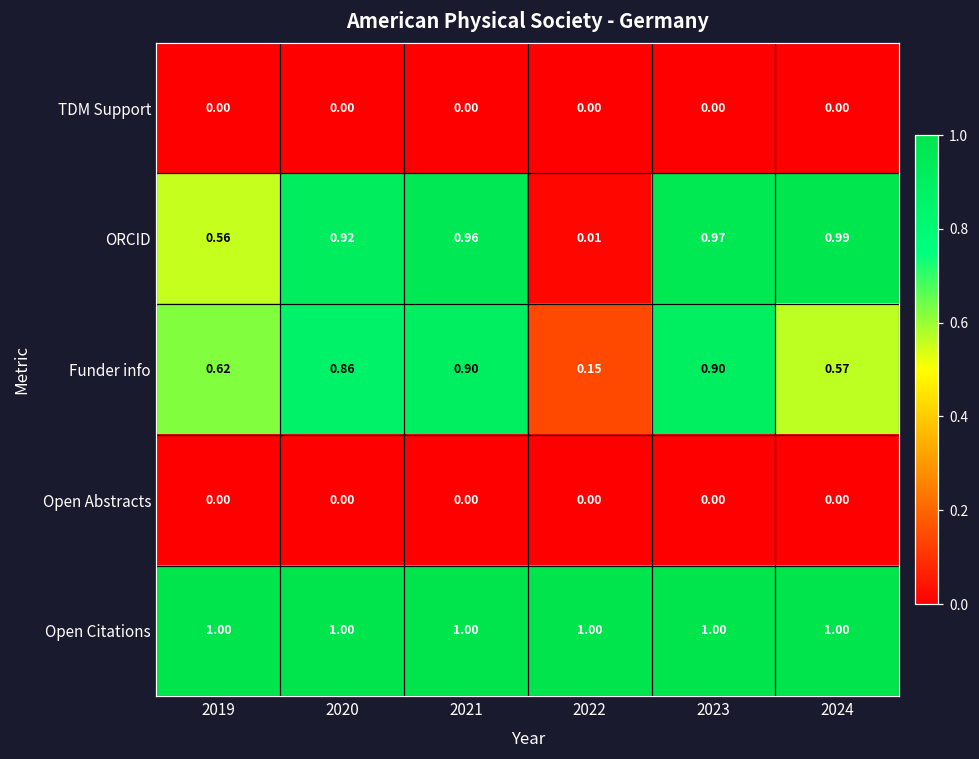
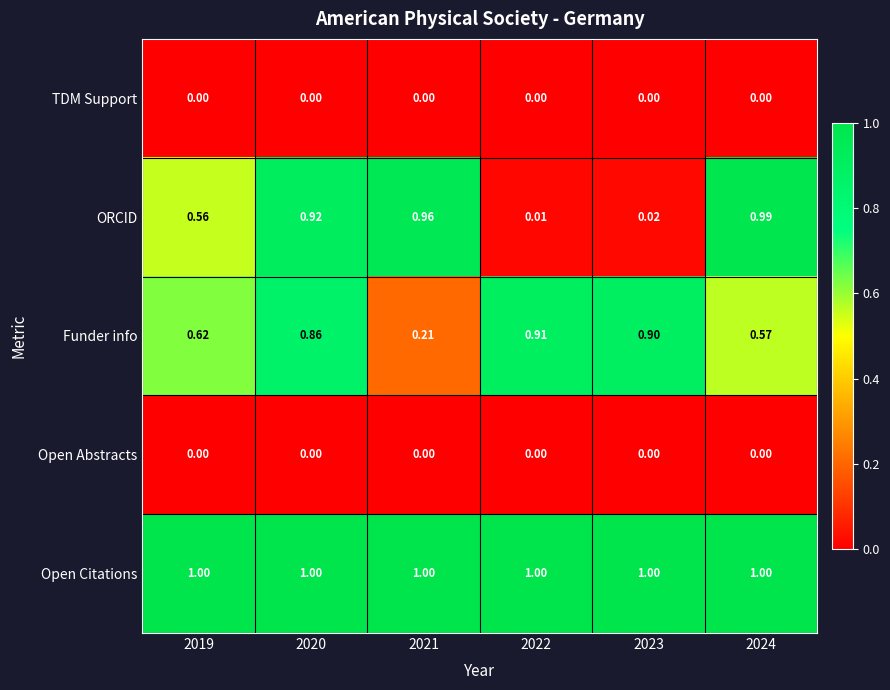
  {
    "TDM Support": {
      "2019": 0.00,
      "2020": 0.00,
      "2021": 0.00,
      "2022": 0.00,
      "2023": 0.00,
      "2024": 0.00
    },
    "ORCID": {
      "2019": 0.56,
      "2020": 0.92,
      "2021": 0.96,
      "2022": 0.01,
-     "2023": 0.97,
+     "2023": 0.02,
      "2024": 0.99
    },
    "Funder info": {
      "2019": 0.62,
      "2020": 0.86,
-     "2021": 0.90,
-     "2022": 0.15,
+     "2021": 0.21,
+     "2022": 0.91,
      "2023": 0.90,
      "2024": 0.57
    },
    "Open Abstracts": {
      "2019": 0.00,
      "2020": 0.00,
      "2021": 0.00,
      "2022": 0.00,
      "2023": 0.00,
      "2024": 0.00
    },
    "Open Citations": {
      "2019": 1.00,
      "2020": 1.00,
      "2021": 1.00,
      "2022": 1.00,
      "2023": 1.00,
      "2024": 1.00
    }
  }
